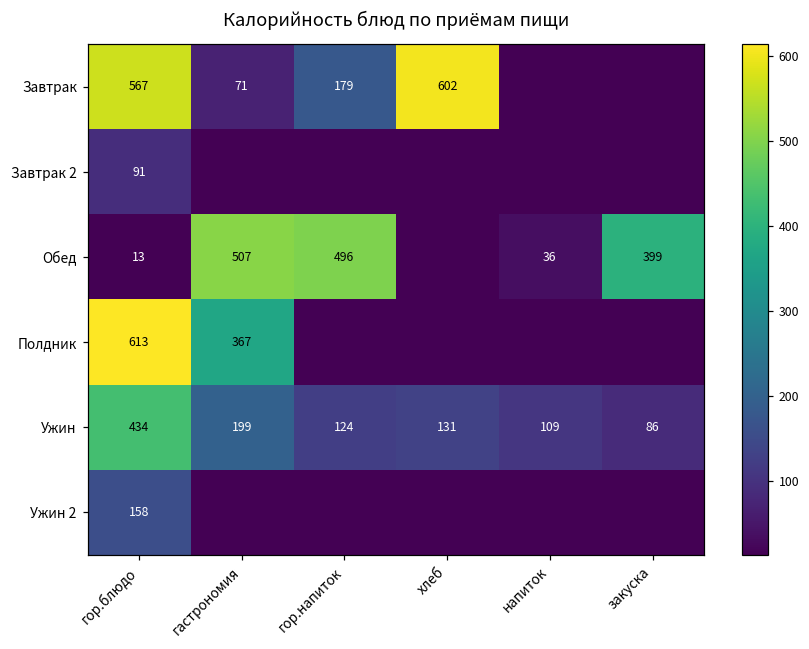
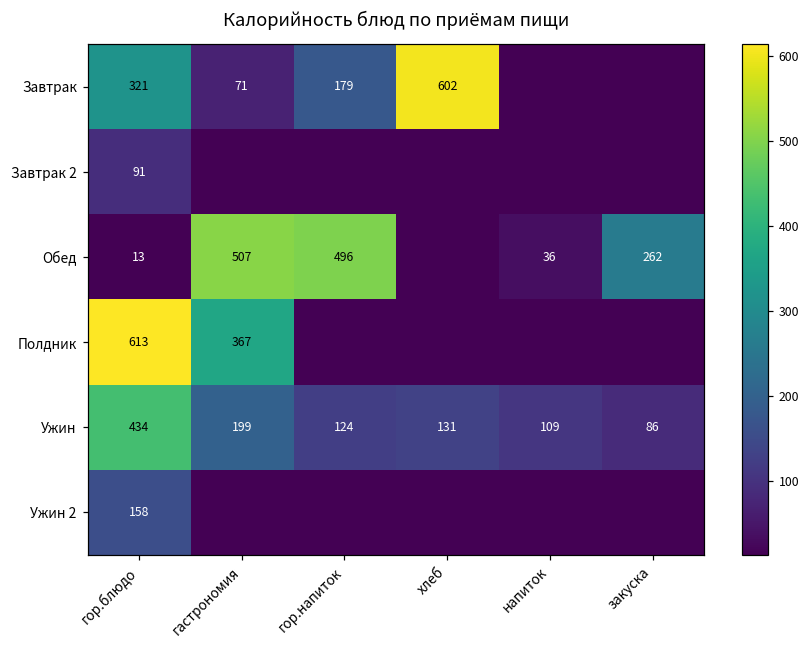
  {
    "Завтрак": {
-     "гор.блюдо": 567,
+     "гор.блюдо": 321,
      "гастрономия": 71,
      "гор.напиток": 179,
      "хлеб": 602
    },
    "Завтрак 2": {
      "гор.блюдо": 91
    },
    "Обед": {
      "гор.блюдо": 13,
      "гастрономия": 507,
      "гор.напиток": 496,
      "напиток": 36,
-     "закуска": 399
+     "закуска": 262
    },
    "Полдник": {
      "гор.блюдо": 613,
      "гастрономия": 367
    },
    "Ужин": {
      "гор.блюдо": 434,
      "гастрономия": 199,
      "гор.напиток": 124,
      "хлеб": 131,
      "напиток": 109,
      "закуска": 86
    },
    "Ужин 2": {
      "гор.блюдо": 158
    }
  }
